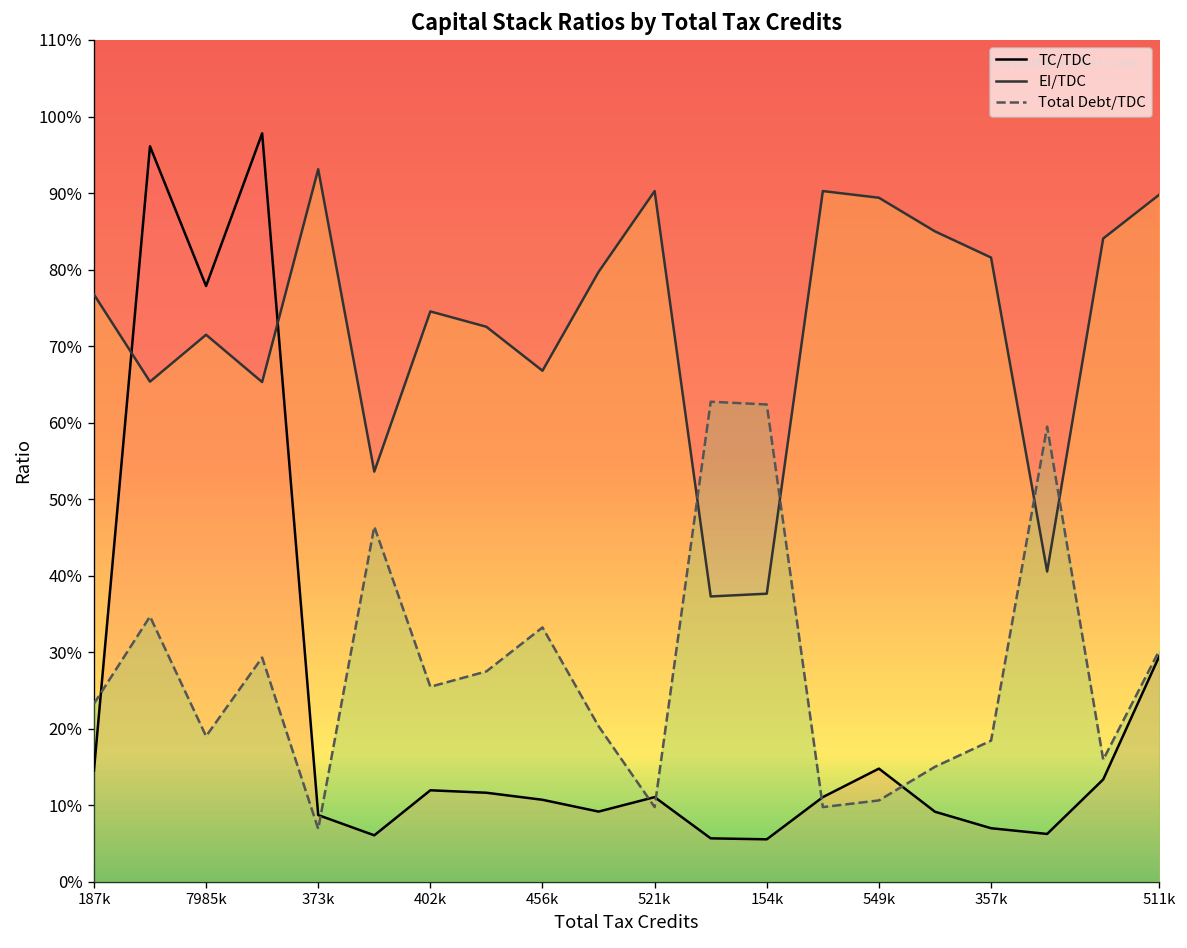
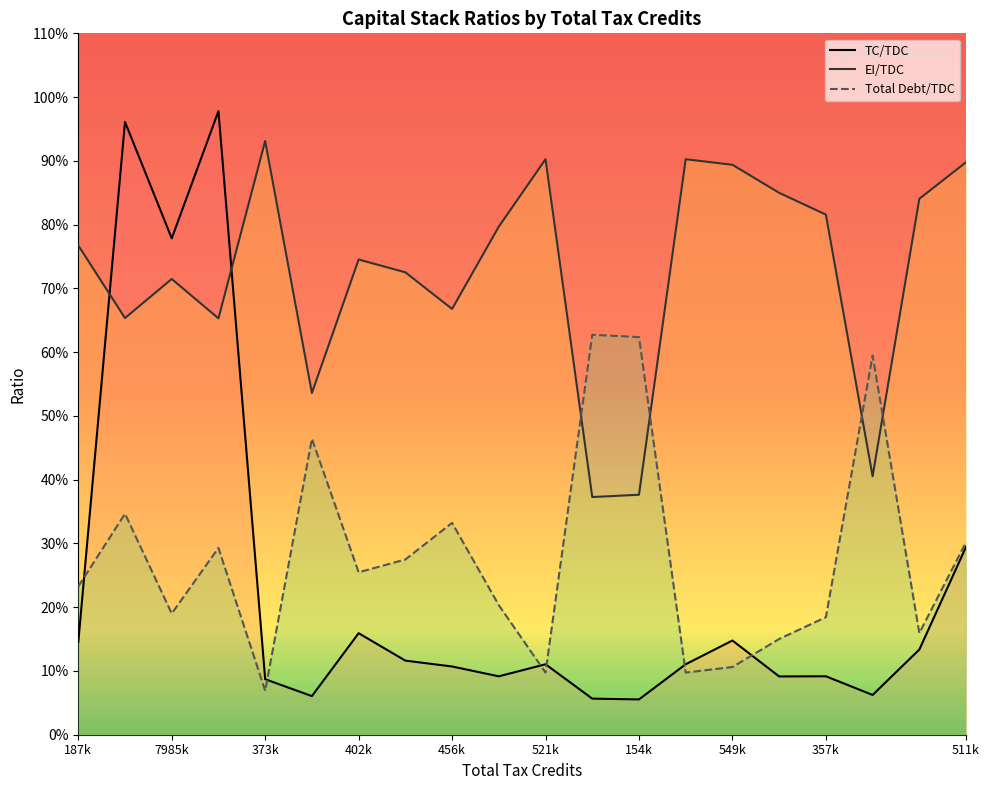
  {
    "TC/TDC": {
      "187k": "15%",
      "7985k": "78%",
      "373k": "9%",
-     "402k": "12%",
+     "402k": "16%",
      "456k": "11%",
      "521k": "11%",
      "154k": "6%",
      "549k": "15%",
-     "357k": "7%",
+     "357k": "9%",
      "511k": "29%"
    }
  }
